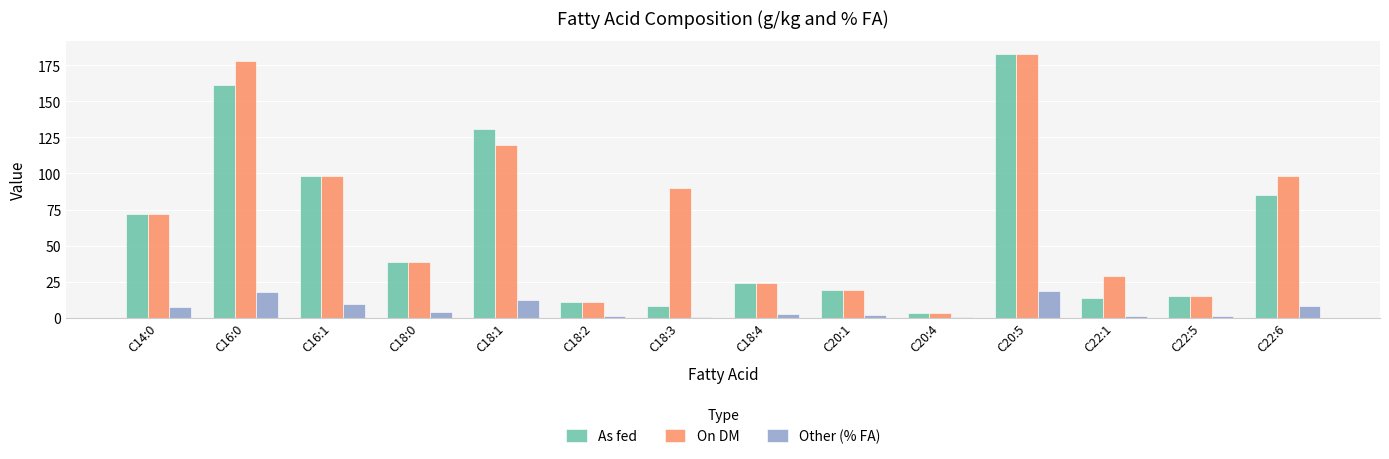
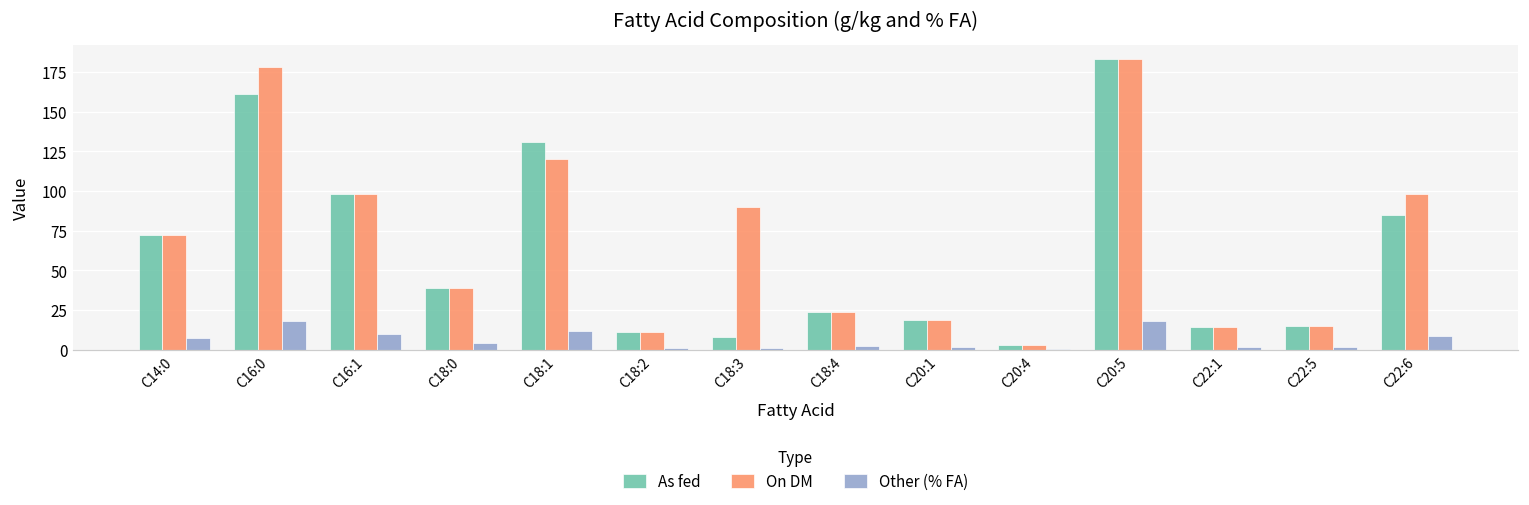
  {
    "As fed": {
      "C14:0": 72,
      "C16:0": 161,
      "C16:1": 98,
      "C18:0": 39,
      "C18:1": 131,
      "C18:2": 11,
      "C18:3": 8,
      "C18:4": 24,
      "C20:1": 19,
      "C20:4": 3,
      "C20:5": 183,
      "C22:1": 14,
      "C22:5": 15,
      "C22:6": 85
    },
    "On DM": {
      "C14:0": 72,
      "C16:0": 178,
      "C16:1": 98,
      "C18:0": 39,
      "C18:1": 120,
      "C18:2": 11,
      "C18:3": 90,
      "C18:4": 24,
      "C20:1": 19,
      "C20:4": 3,
      "C20:5": 183,
-     "C22:1": 29,
+     "C22:1": 14,
      "C22:5": 15,
      "C22:6": 98
    },
    "Other (% FA)": {
      "C14:0": 7,
      "C16:0": 18,
      "C16:1": 10,
      "C18:0": 4,
      "C18:1": 12,
      "C18:4": 2,
      "C20:1": 2,
      "C20:5": 18,
      "C22:6": 9
    }
  }
